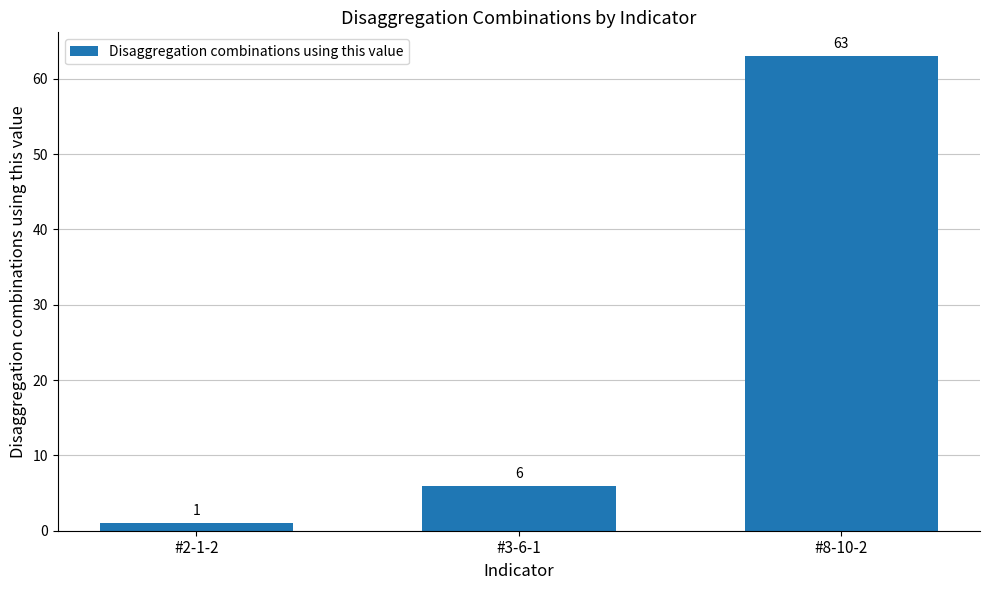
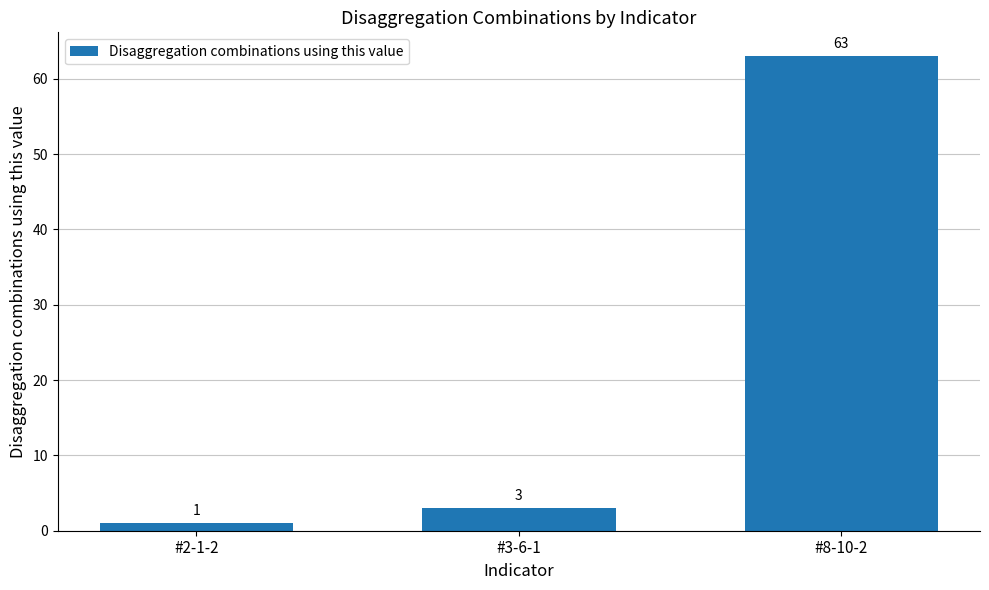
  {
    "#2-1-2": 1,
-   "#3-6-1": 6,
+   "#3-6-1": 3,
    "#8-10-2": 63
  }
